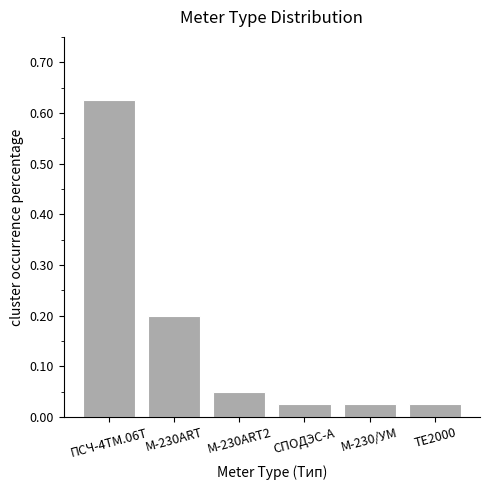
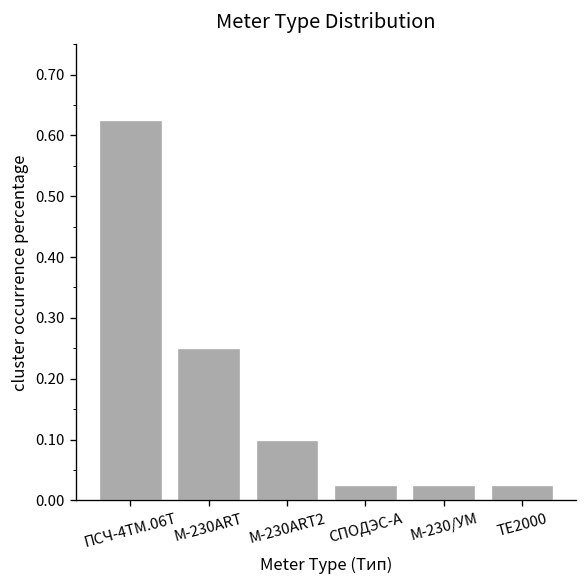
  {
    "ПСЧ-4ТМ.06Т": 0.63,
-   "M-230ART": 0.20,
-   "M-230ART2": 0.05,
+   "M-230ART": 0.25,
+   "M-230ART2": 0.10,
    "СПОДЭС-A": 0.03,
    "M-230/УМ": 0.03,
    "ТЕ2000": 0.03
  }
